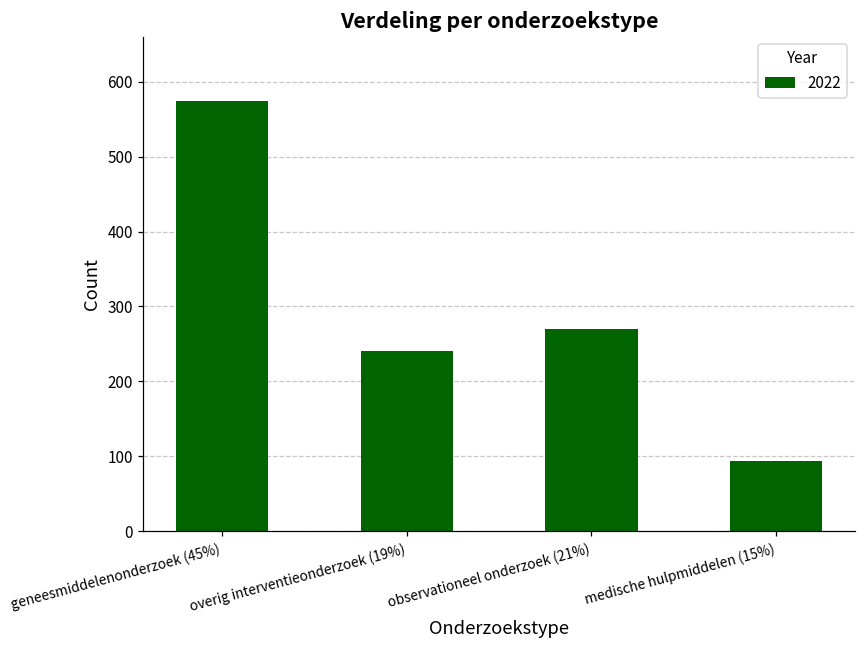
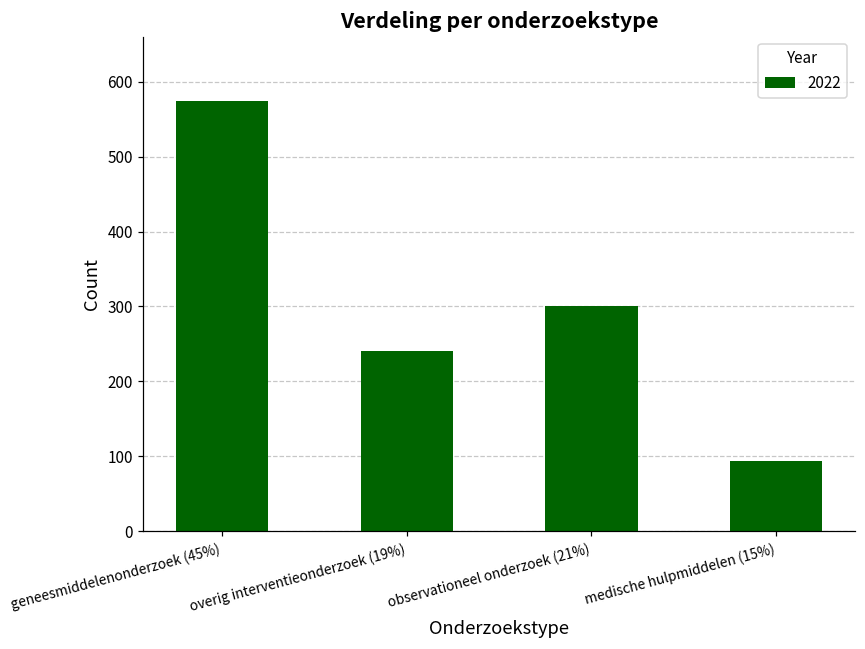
  {
    "geneesmiddelenonderzoek (45%)": 570,
    "overig interventieonderzoek (19%)": 240,
-   "observationeel onderzoek (21%)": 270,
+   "observationeel onderzoek (21%)": 300,
    "medische hulpmiddelen (15%)": 90
  }
